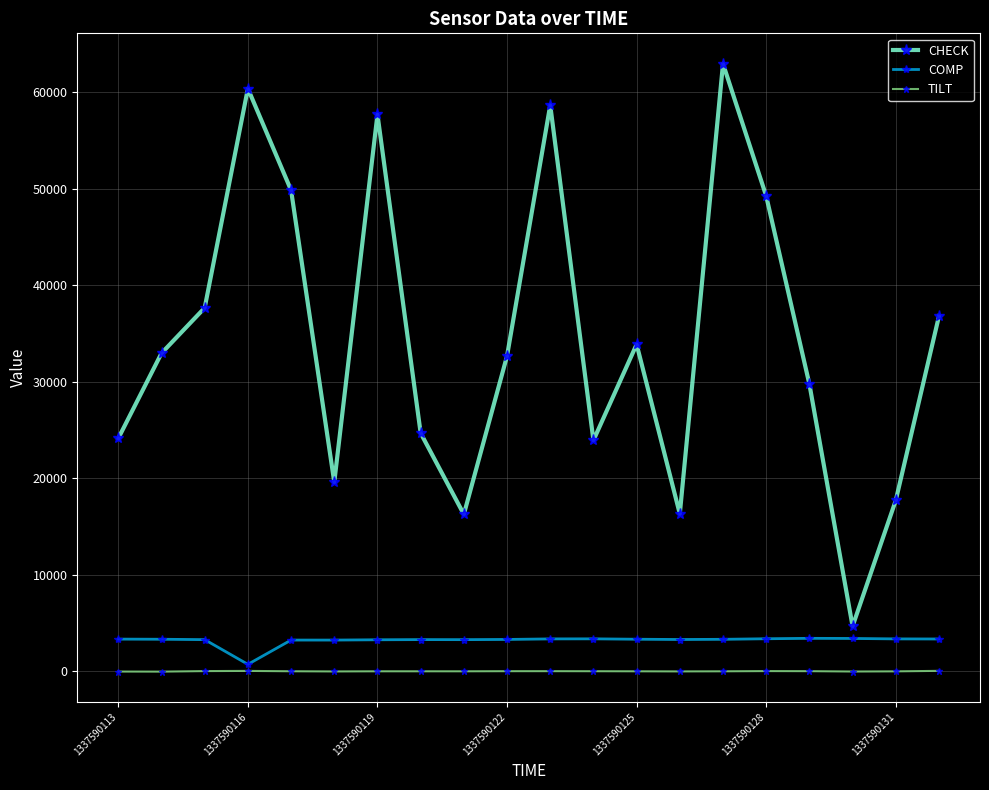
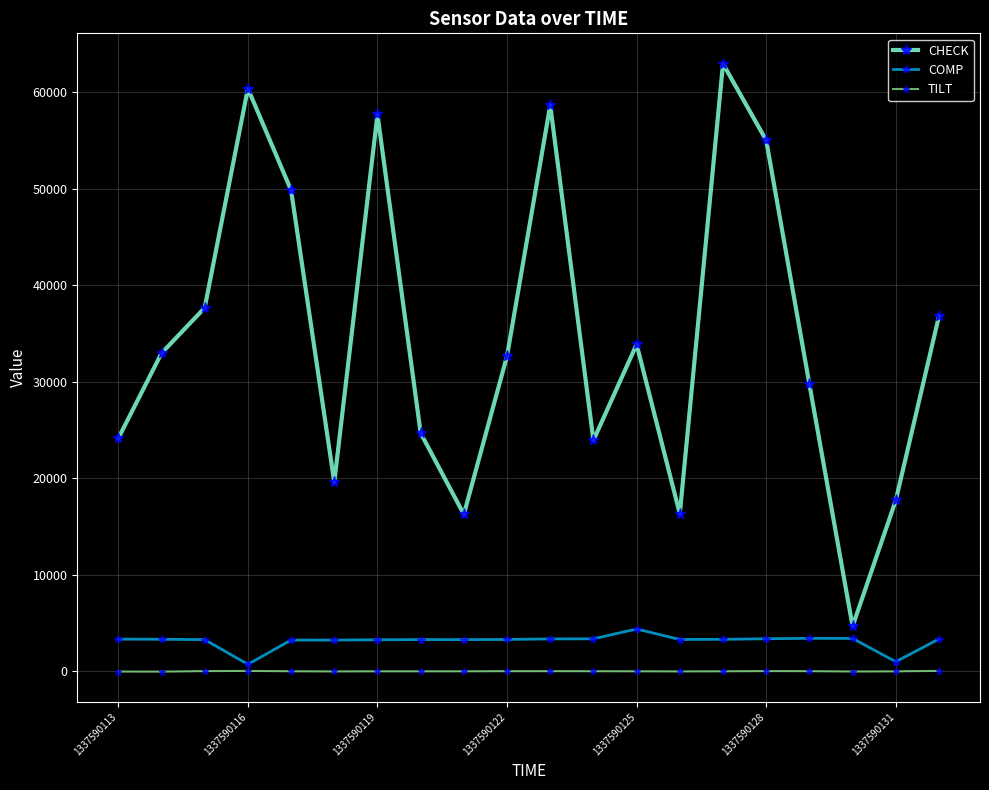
  {
    "CHECK": {
      "1337590113": 24000,
      "1337590116": 60000,
      "1337590119": 58000,
      "1337590122": 33000,
      "1337590125": 34000,
-     "1337590128": 49000,
+     "1337590128": 55000,
      "1337590131": 18000
    },
    "COMP": {
      "1337590113": 3000,
      "1337590116": 1000,
      "1337590119": 3000,
      "1337590122": 3000,
-     "1337590125": 3000,
+     "1337590125": 4000,
      "1337590128": 3000,
-     "1337590131": 3000
+     "1337590131": 1000
    },
    "TILT": {
      "1337590113": 0,
      "1337590116": 0,
      "1337590119": 0,
      "1337590122": 0,
      "1337590125": 0,
      "1337590128": 0,
      "1337590131": 0
    }
  }
